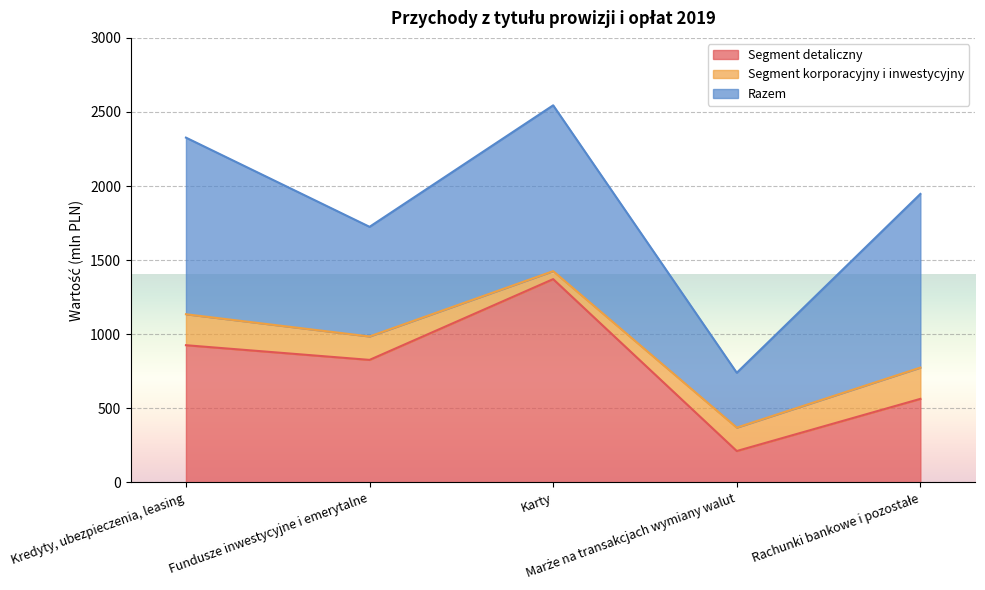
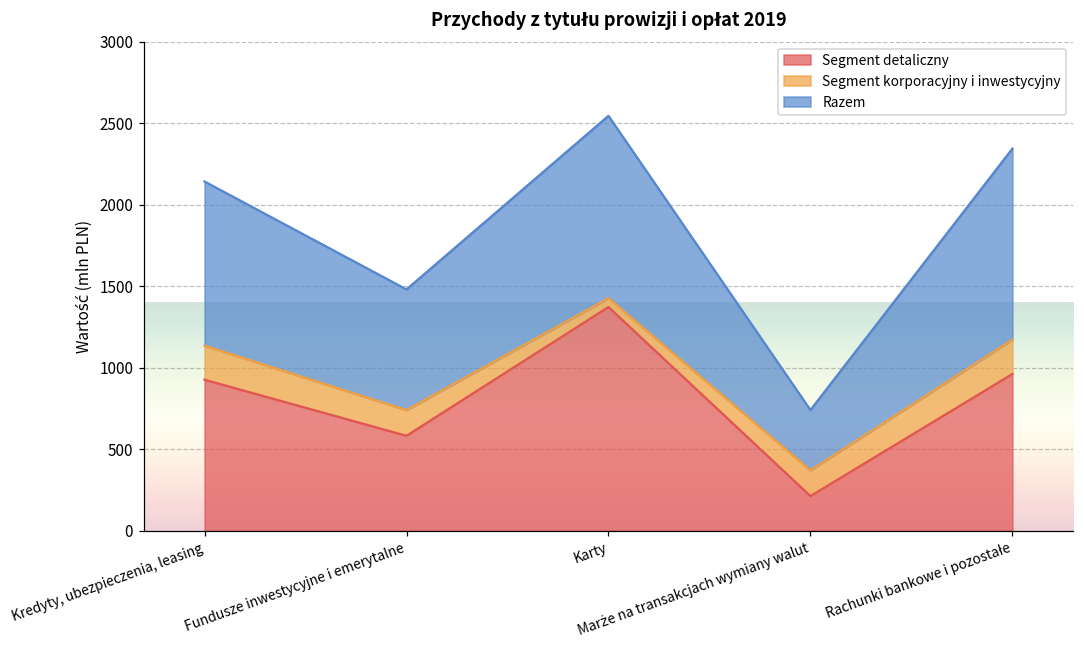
  {
    "Segment detaliczny": {
      "Kredyty, ubezpieczenia, leasing": 930,
-     "Fundusze inwestycyjne i emerytalne": 830,
+     "Fundusze inwestycyjne i emerytalne": 580,
      "Karty": 1370,
      "Marże na transakcjach wymiany walut": 210,
-     "Rachunki bankowe i pozostałe": 560
+     "Rachunki bankowe i pozostałe": 960
    },
    "Segment korporacyjny i inwestycyjny": {
      "Kredyty, ubezpieczenia, leasing": 210,
      "Fundusze inwestycyjne i emerytalne": 160,
      "Karty": 50,
      "Marże na transakcjach wymiany walut": 160,
      "Rachunki bankowe i pozostałe": 210
    },
    "Razem": {
-     "Kredyty, ubezpieczenia, leasing": 1190,
+     "Kredyty, ubezpieczenia, leasing": 1010,
      "Fundusze inwestycyjne i emerytalne": 740,
      "Karty": 1120,
      "Marże na transakcjach wymiany walut": 370,
      "Rachunki bankowe i pozostałe": 1170
    }
  }
